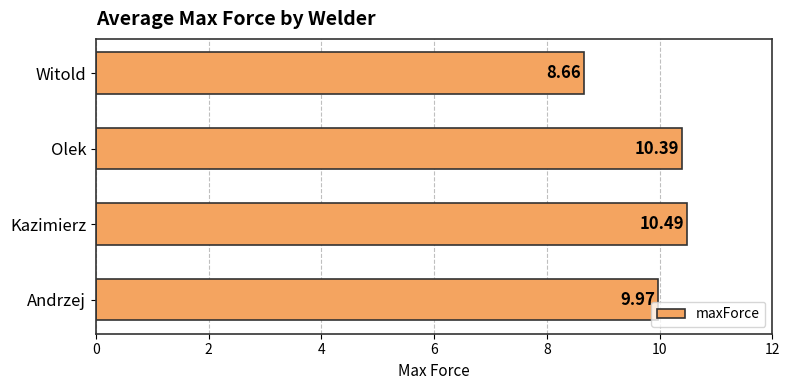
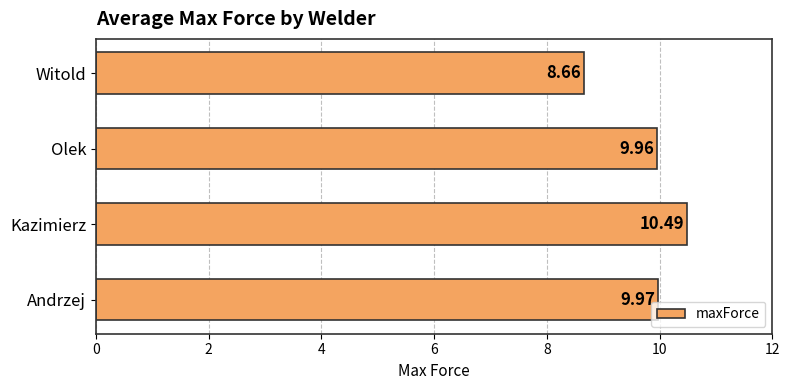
  {
    "Witold": 8.66,
-   "Olek": 10.39,
+   "Olek": 9.96,
    "Kazimierz": 10.49
  }
